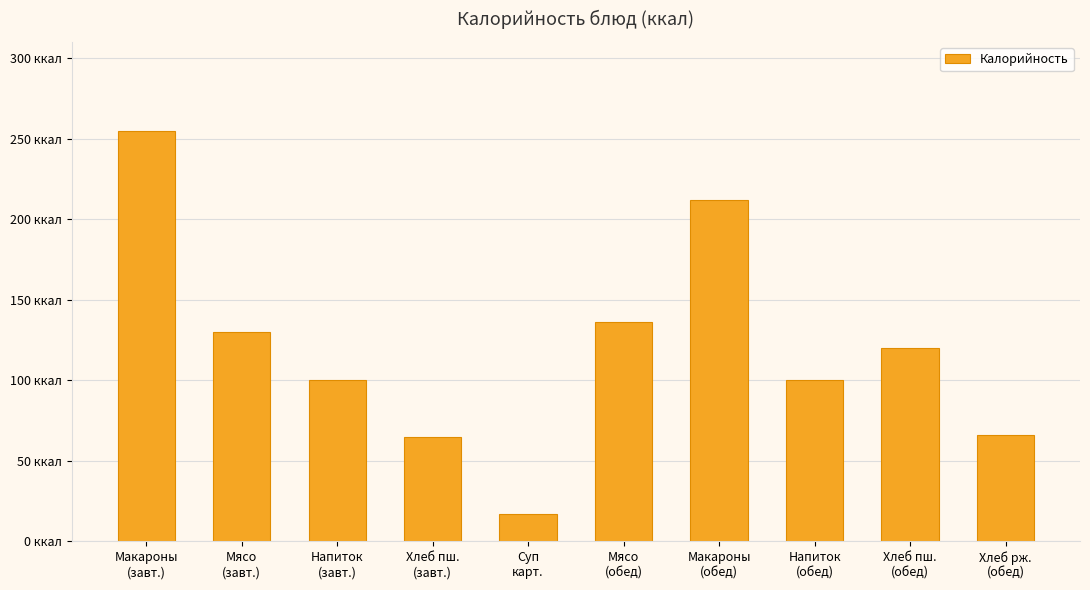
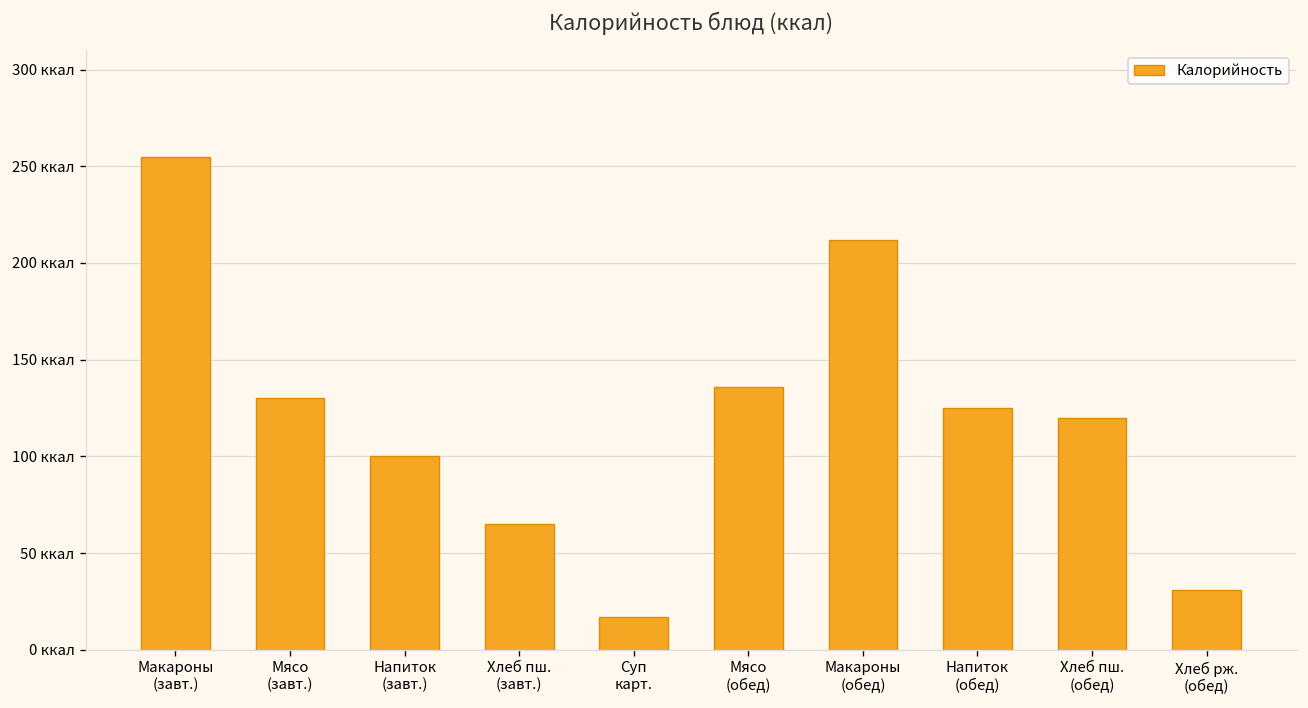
  {
    "Макароны (завт.)": "255 ккал",
    "Мясо (завт.)": "130 ккал",
    "Напиток (завт.)": "100 ккал",
    "Хлеб пш. (завт.)": "65 ккал",
    "Суп карт.": "17 ккал",
    "Мясо (обед)": "136 ккал",
    "Макароны (обед)": "212 ккал",
-   "Напиток (обед)": "100 ккал",
+   "Напиток (обед)": "125 ккал",
    "Хлеб пш. (обед)": "120 ккал",
-   "Хлеб рж. (обед)": "66 ккал"
+   "Хлеб рж. (обед)": "31 ккал"
  }
